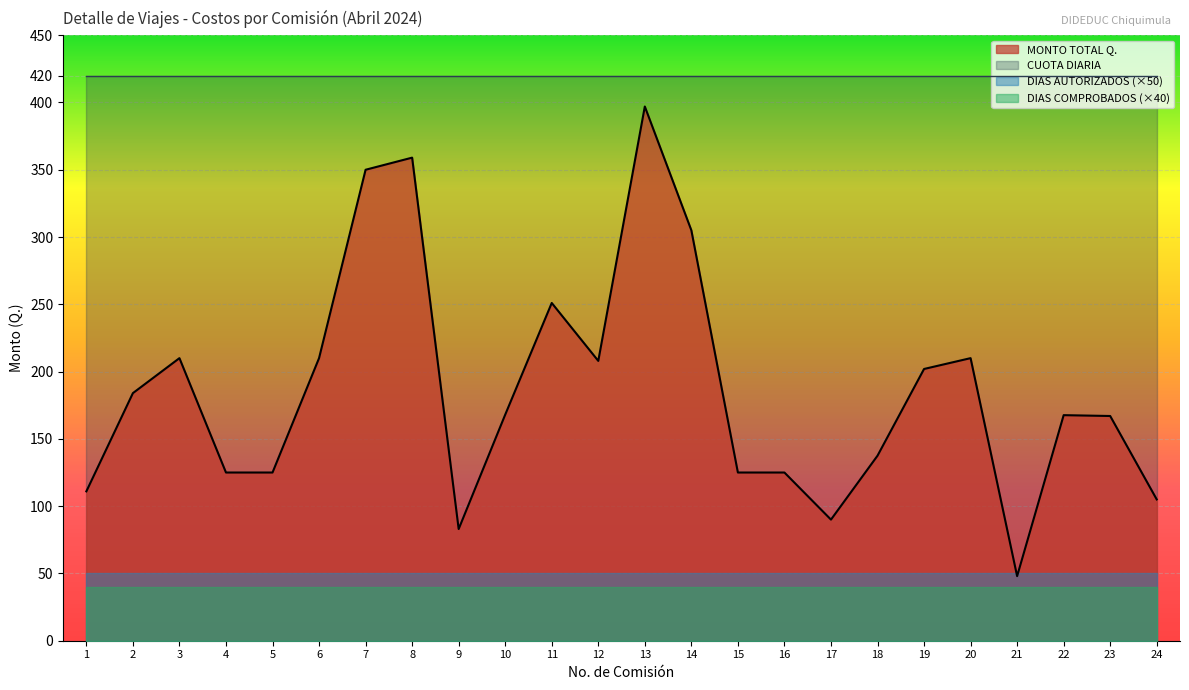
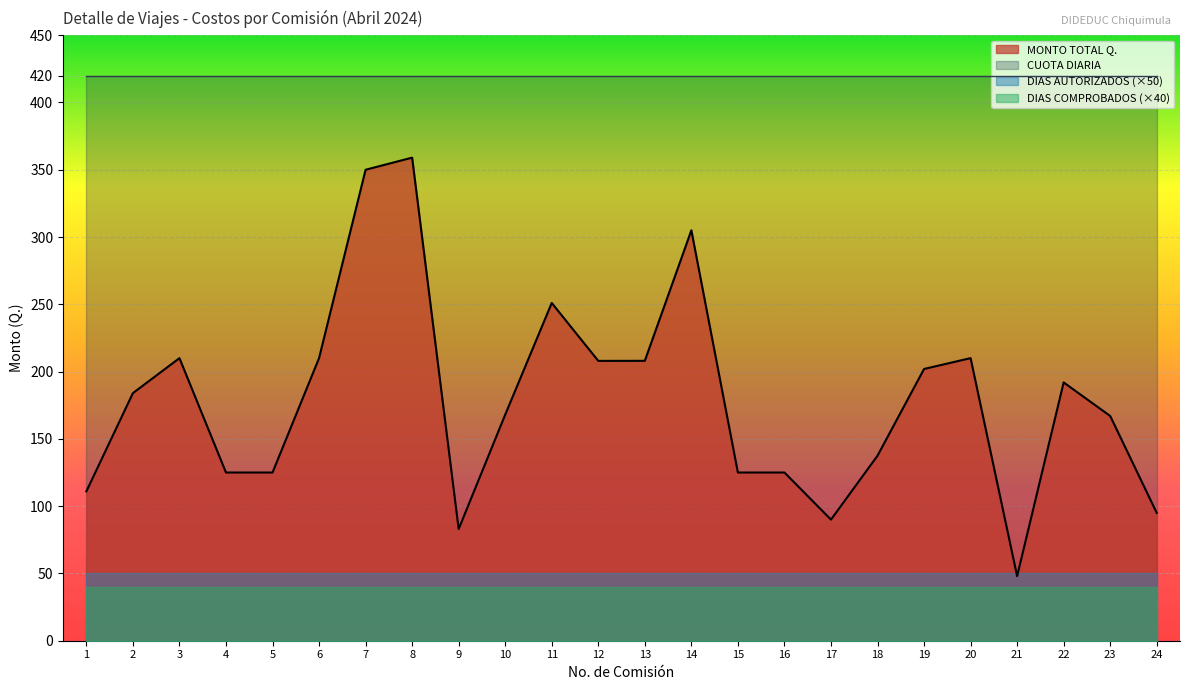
  {
    "MONTO TOTAL Q.": {
      "1": 111,
      "2": 184,
      "3": 210,
      "4": 125,
      "5": 125,
      "6": 210,
      "7": 350,
      "8": 359,
      "9": 83,
      "10": 168,
      "11": 251,
      "12": 208,
-     "13": 397,
+     "13": 208,
      "14": 305,
      "15": 125,
      "16": 125,
      "17": 90,
      "18": 138,
      "19": 202,
      "20": 210,
      "21": 48,
-     "22": 168,
+     "22": 192,
      "23": 167,
-     "24": 105
+     "24": 95
    },
    "CUOTA DIARIA": {
      "1": 420,
      "2": 420,
      "3": 420,
      "4": 420,
      "5": 420,
      "6": 420,
      "7": 420,
      "8": 420,
      "9": 420,
      "10": 420,
      "11": 420,
      "12": 420,
      "13": 420,
      "14": 420,
      "15": 420,
      "16": 420,
      "17": 420,
      "18": 420,
      "19": 420,
      "20": 420
    },
    "DIAS AUTORIZADOS (×50)": {
      "1": 50,
      "2": 50,
      "3": 50,
      "4": 50,
      "5": 50,
      "6": 50,
      "7": 50,
      "8": 50,
      "9": 50,
      "10": 50,
      "11": 50,
      "12": 50,
      "13": 50,
      "14": 50,
      "15": 50,
      "16": 50,
      "17": 50,
      "18": 50,
      "19": 50,
      "20": 50,
      "21": 50,
      "22": 50,
      "23": 50,
      "24": 50
    },
    "DIAS COMPROBADOS (×40)": {
      "1": 40,
      "2": 40,
      "3": 40,
      "4": 40,
      "5": 40,
      "6": 40,
      "7": 40,
      "8": 40,
      "9": 40,
      "10": 40,
      "11": 40,
      "12": 40,
      "13": 40,
      "14": 40,
      "15": 40,
      "16": 40,
      "17": 40,
      "18": 40,
      "19": 40,
      "20": 40,
      "21": 40,
      "22": 40,
      "23": 40,
      "24": 40
    }
  }
